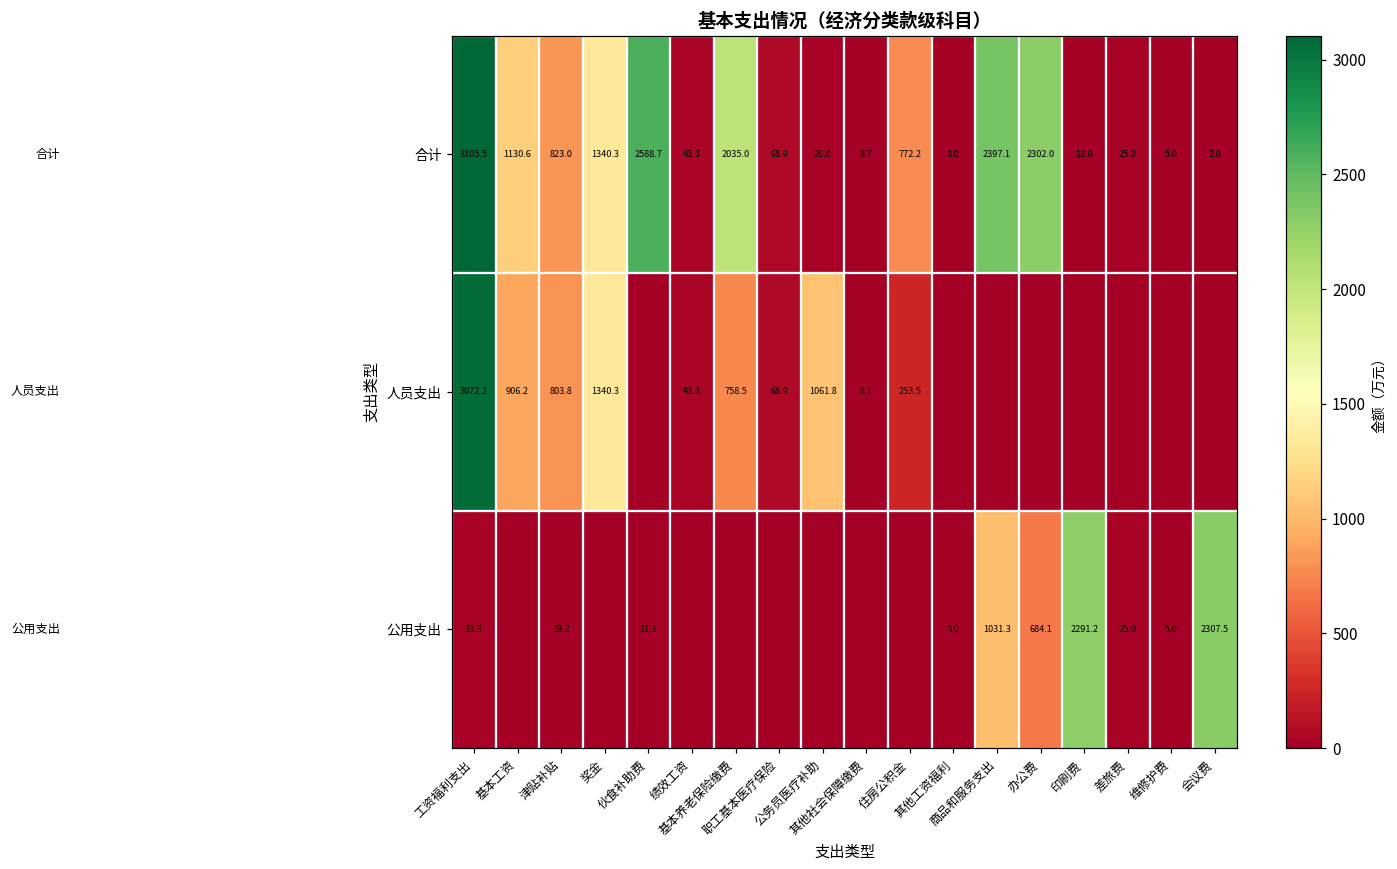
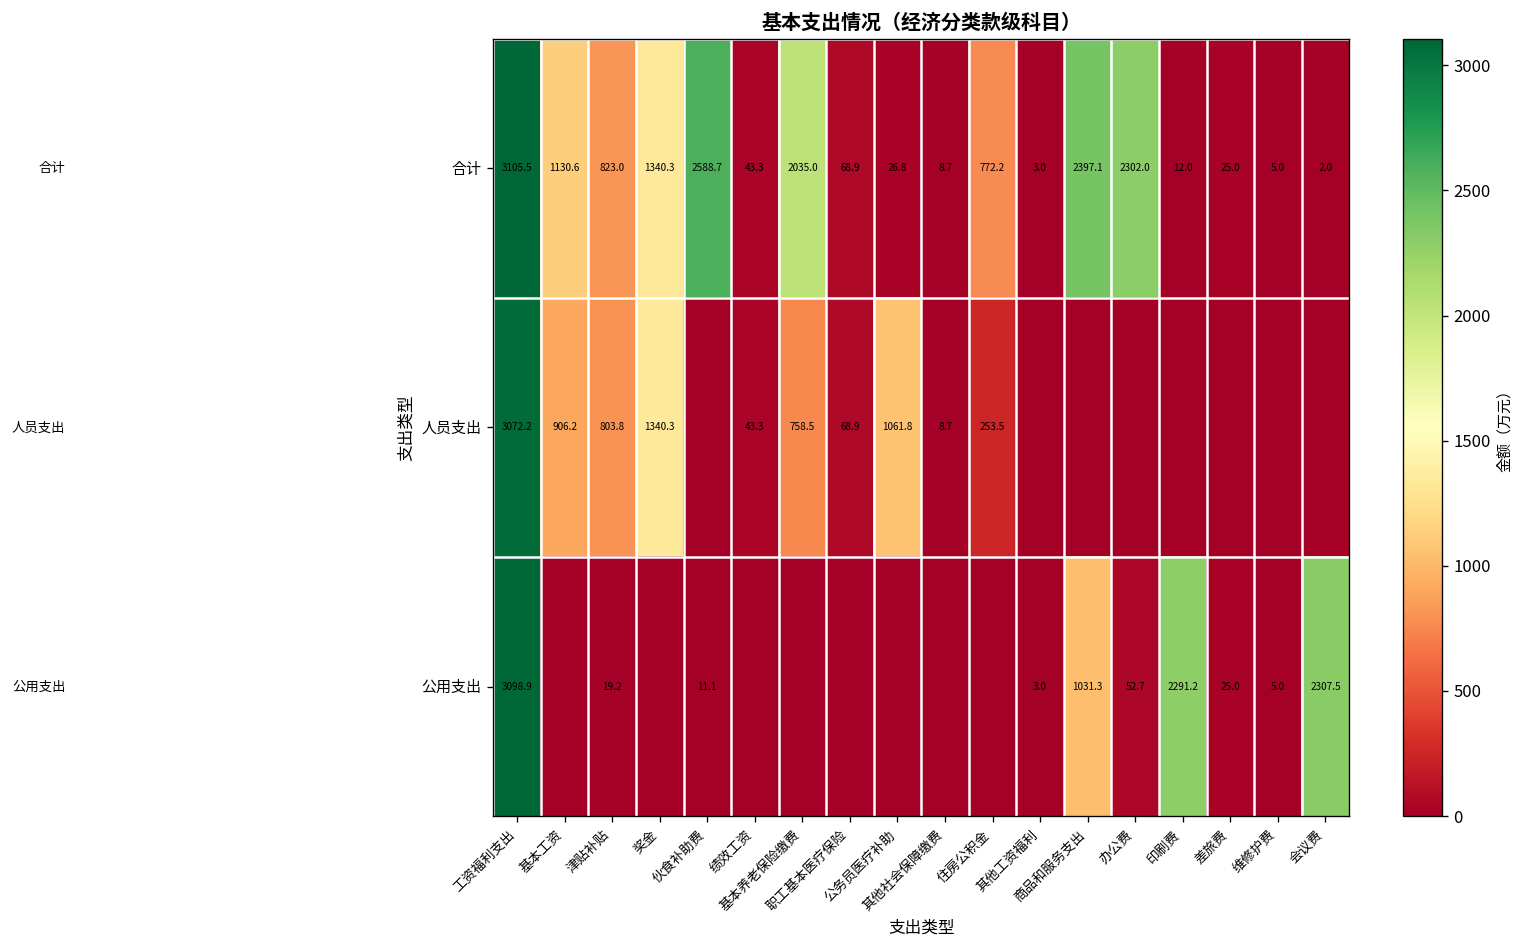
  {
    "合计": {
      "工资福利支出": 3105.5,
      "基本工资": 1130.6,
      "津贴补贴": 823.0,
      "奖金": 1340.3,
      "伙食补助费": 2588.7,
      "绩效工资": 43.3,
      "基本养老保险缴费": 2035.0,
      "职工基本医疗保险": 68.9,
      "公务员医疗补助": 26.8,
      "其他社会保障缴费": 8.7,
      "住房公积金": 772.2,
      "其他工资福利": 3.0,
      "商品和服务支出": 2397.1,
      "办公费": 2302.0,
      "印刷费": 12.0,
      "差旅费": 25.0,
      "维修护费": 5.0,
      "会议费": 2.0
    },
    "人员支出": {
      "工资福利支出": 3072.2,
      "基本工资": 906.2,
      "津贴补贴": 803.8,
      "奖金": 1340.3,
      "绩效工资": 43.3,
      "基本养老保险缴费": 758.5,
      "职工基本医疗保险": 68.9,
      "公务员医疗补助": 1061.8,
      "其他社会保障缴费": 8.7,
      "住房公积金": 253.5
    },
    "公用支出": {
-     "工资福利支出": 33.3,
+     "工资福利支出": 3098.9,
      "津贴补贴": 19.2,
      "伙食补助费": 11.1,
      "其他工资福利": 3.0,
      "商品和服务支出": 1031.3,
-     "办公费": 684.1,
+     "办公费": 52.7,
      "印刷费": 2291.2,
      "差旅费": 25.0,
      "维修护费": 5.0,
      "会议费": 2307.5
    }
  }
